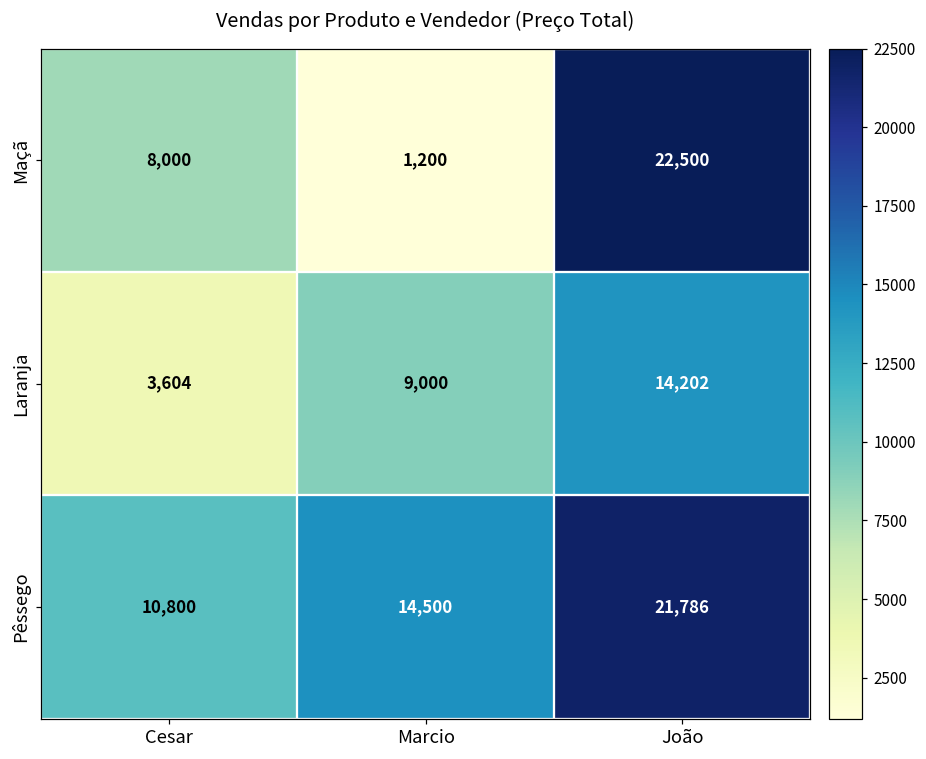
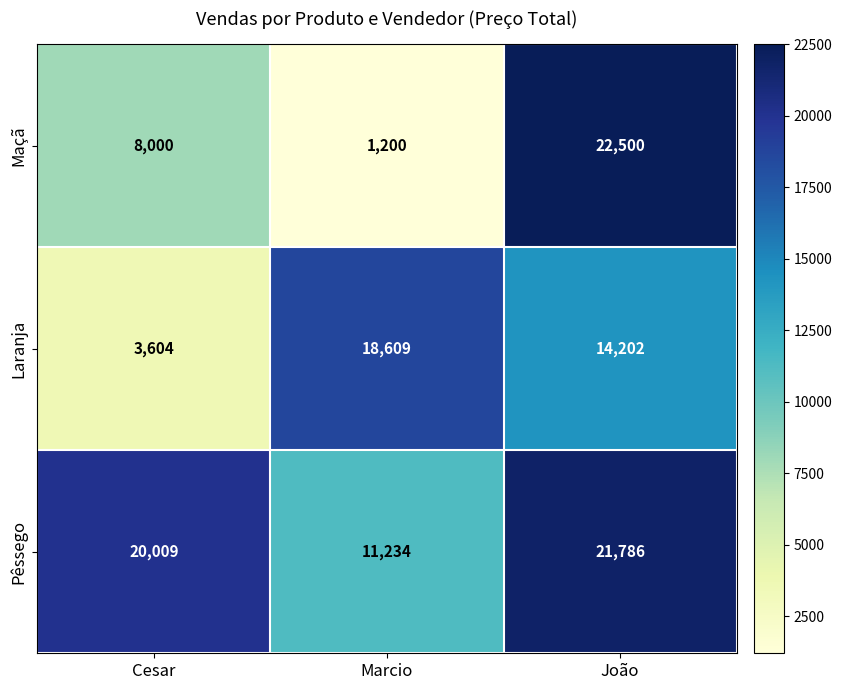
  {
    "Maçã": {
      "Cesar": "8,000",
      "Marcio": "1,200",
      "João": "22,500"
    },
    "Laranja": {
      "Cesar": "3,604",
-     "Marcio": "9,000",
+     "Marcio": "18,609",
      "João": "14,202"
    },
    "Pêssego": {
-     "Cesar": "10,800",
-     "Marcio": "14,500",
+     "Cesar": "20,009",
+     "Marcio": "11,234",
      "João": "21,786"
    }
  }
